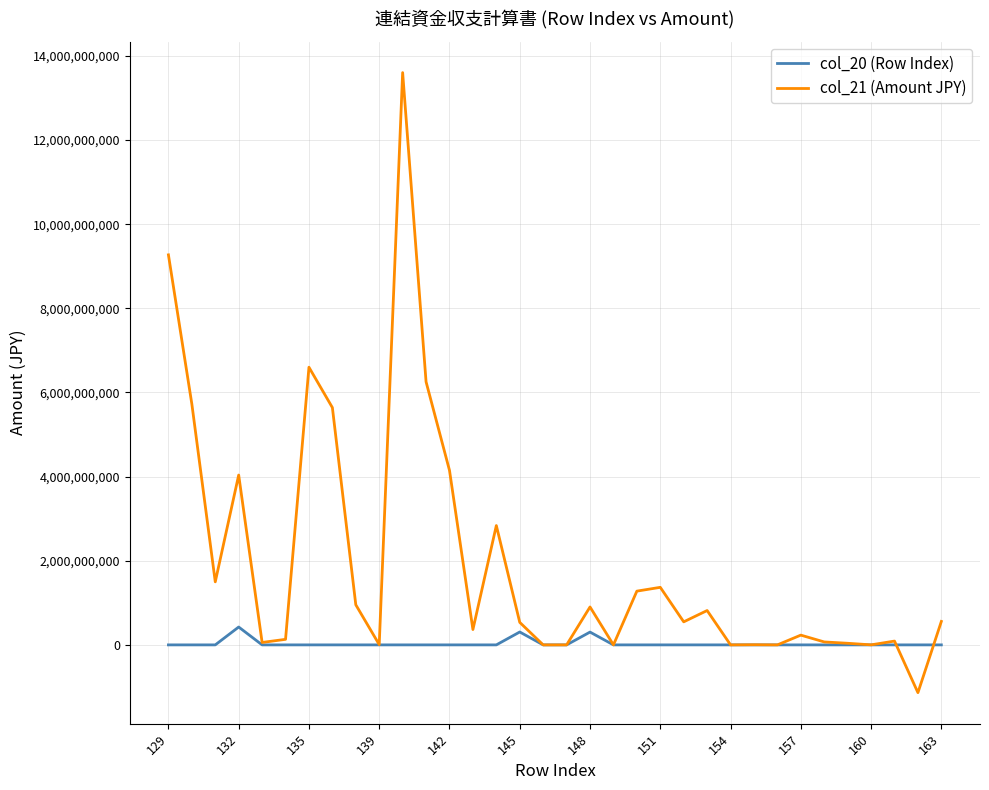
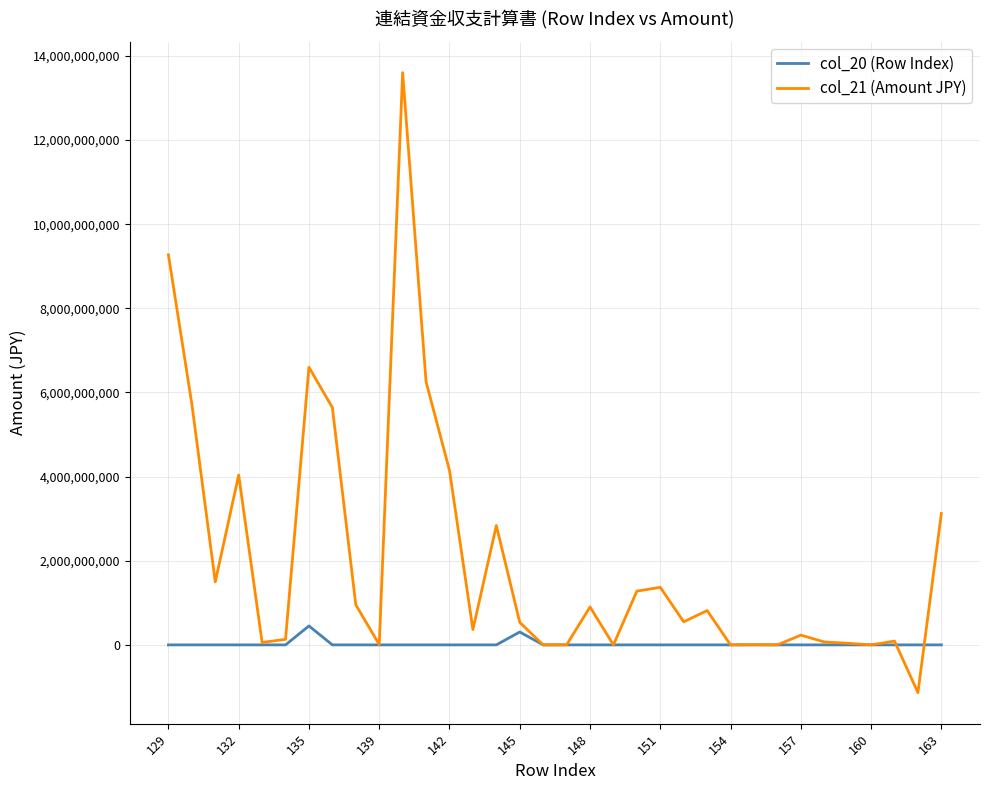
  {
    "col_20 (Row Index)": {
      "129": "0",
-     "132": "400,000,000",
-     "135": "0",
+     "132": "0",
+     "135": "500,000,000",
      "142": "0",
      "145": "300,000,000",
-     "148": "300,000,000",
+     "148": "0",
      "151": "0",
      "157": "0",
      "163": "0"
    },
    "col_21 (Amount JPY)": {
      "129": "9,300,000,000",
      "132": "4,000,000,000",
      "135": "6,600,000,000",
      "142": "4,100,000,000",
      "145": "500,000,000",
      "148": "900,000,000",
      "151": "1,400,000,000",
      "157": "200,000,000",
-     "163": "600,000,000"
+     "163": "3,100,000,000"
    }
  }
